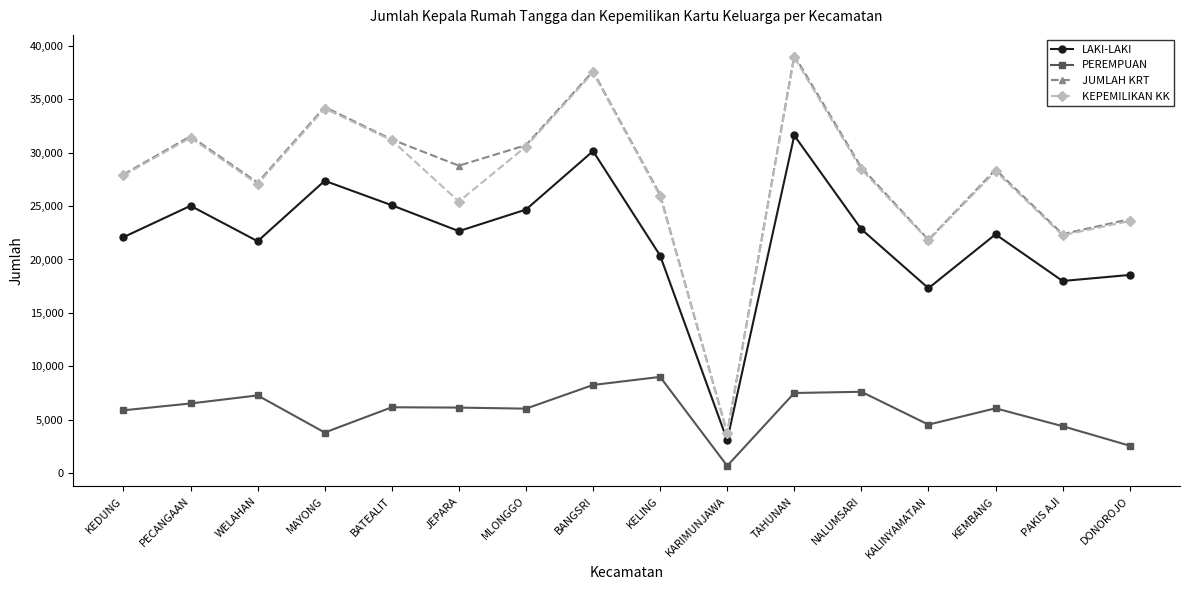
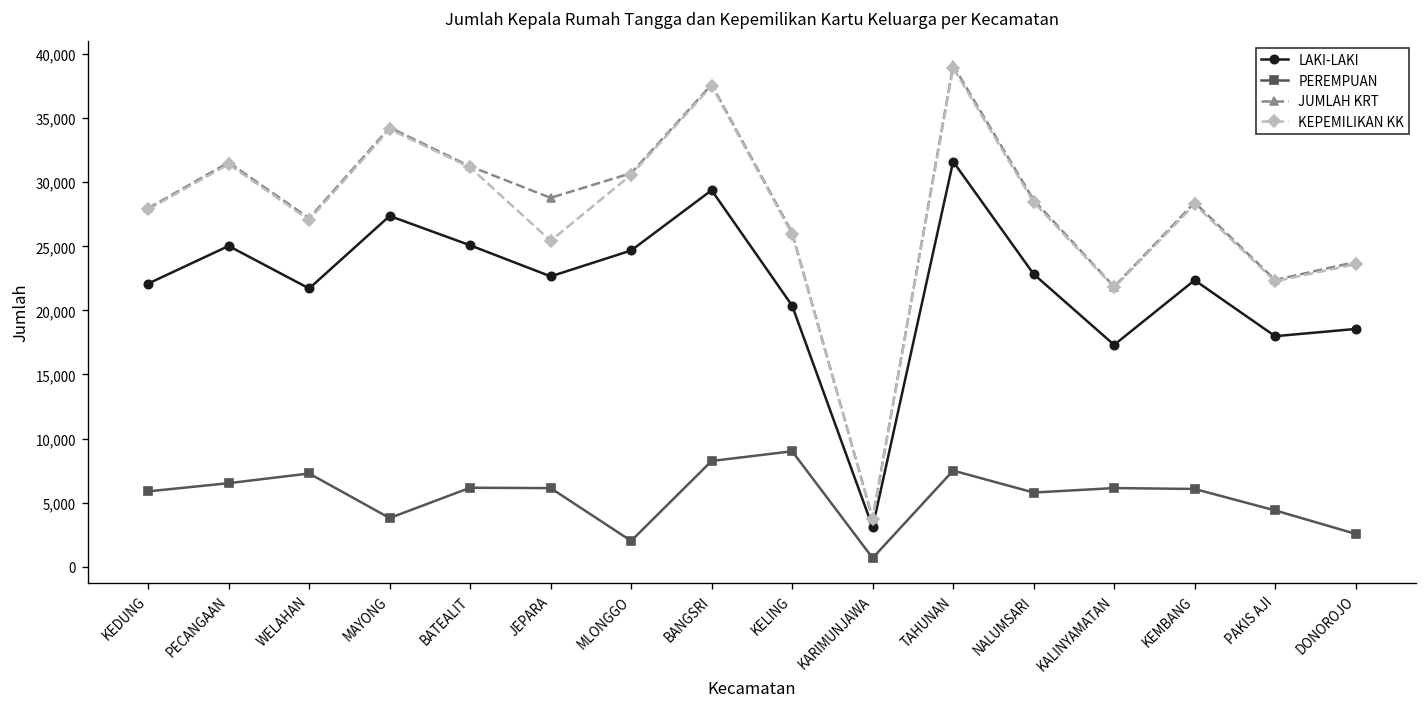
  {
    "LAKI-LAKI": {
      "KEDUNG": "22,100",
      "PECANGAAN": "25,000",
      "WELAHAN": "21,700",
      "MAYONG": "27,400",
      "BATEALIT": "25,100",
      "JEPARA": "22,700",
      "MLONGGO": "24,700",
-     "BANGSRI": "30,200",
+     "BANGSRI": "29,400",
      "KELING": "20,400",
      "KARIMUNJAWA": "3,100",
      "TAHUNAN": "31,600",
      "NALUMSARI": "22,800",
      "KALINYAMATAN": "17,300",
      "KEMBANG": "22,400",
      "PAKIS AJI": "18,000",
      "DONOROJO": "18,600"
    },
    "PEREMPUAN": {
      "KEDUNG": "5,900",
      "PECANGAAN": "6,500",
      "WELAHAN": "7,300",
      "MAYONG": "3,800",
      "BATEALIT": "6,200",
      "JEPARA": "6,100",
-     "MLONGGO": "6,000",
+     "MLONGGO": "2,000",
      "BANGSRI": "8,200",
      "KELING": "9,000",
      "KARIMUNJAWA": "700",
      "TAHUNAN": "7,500",
-     "NALUMSARI": "7,600",
-     "KALINYAMATAN": "4,500",
+     "NALUMSARI": "5,800",
+     "KALINYAMATAN": "6,100",
      "KEMBANG": "6,100",
      "PAKIS AJI": "4,400",
      "DONOROJO": "2,600"
    },
    "JUMLAH KRT": {
      "JEPARA": "28,800"
    },
    "KEPEMILIKAN KK": {
      "JEPARA": "25,400"
    }
  }
